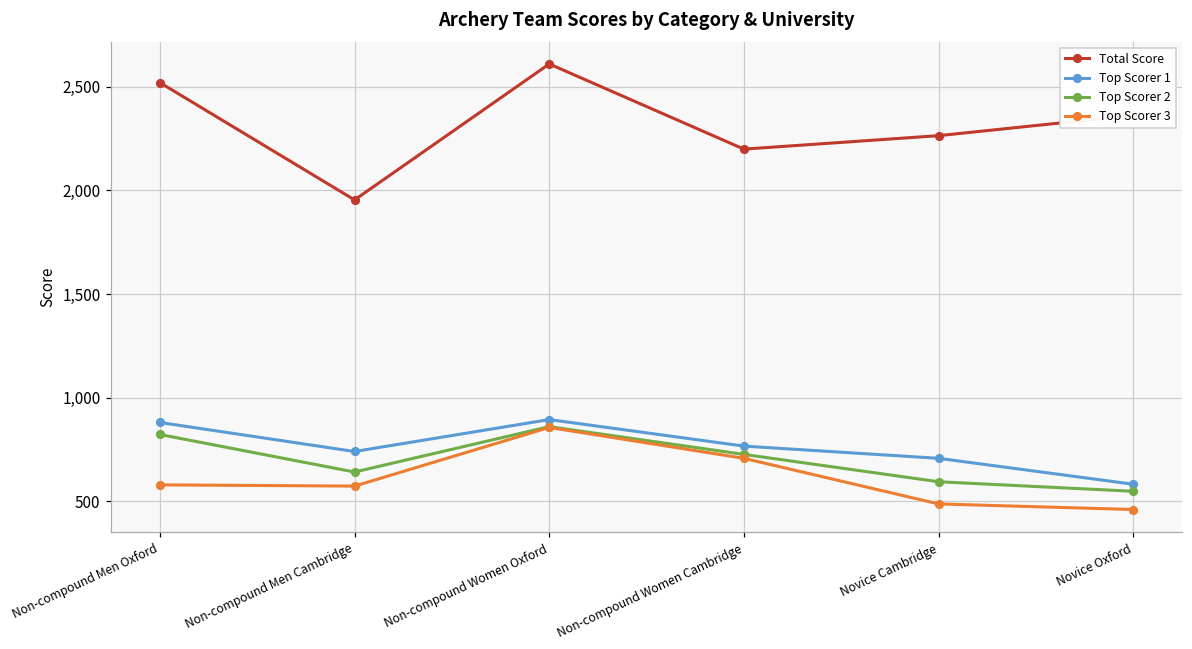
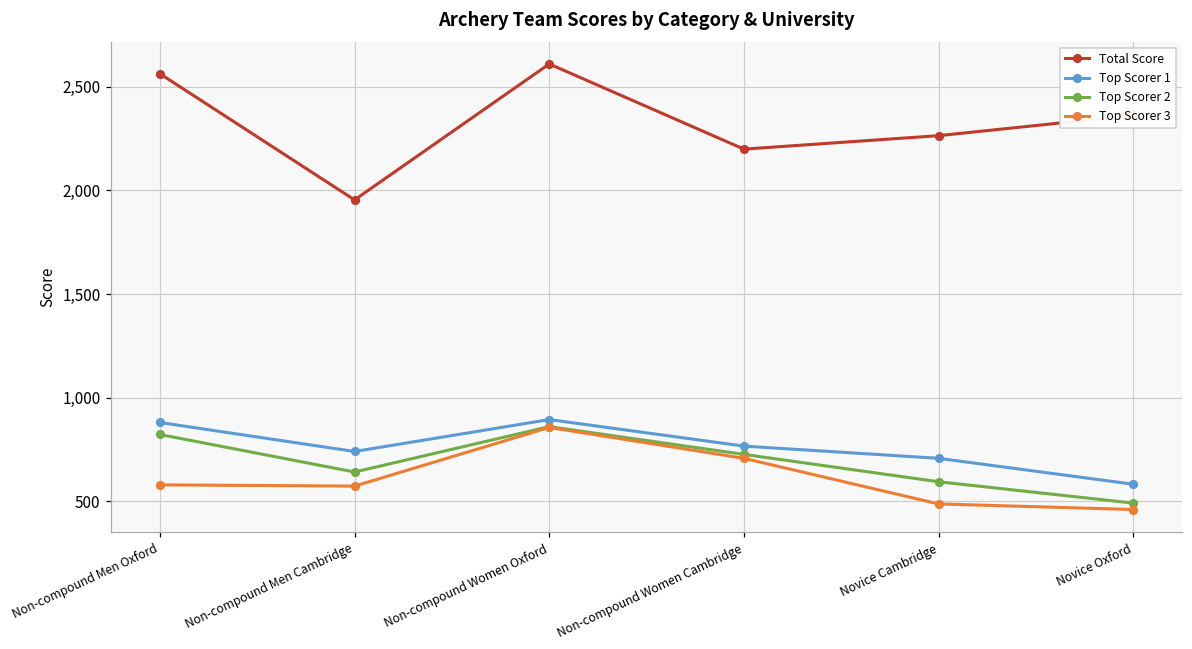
  {
    "Total Score": {
-     "Non-compound Men Oxford": "2,520",
+     "Non-compound Men Oxford": "2,560",
      "Non-compound Men Cambridge": "1,950",
      "Non-compound Women Oxford": "2,610",
      "Non-compound Women Cambridge": "2,200",
      "Novice Cambridge": "2,260"
    },
    "Top Scorer 1": {
      "Non-compound Men Oxford": "880",
      "Non-compound Men Cambridge": "740",
      "Non-compound Women Oxford": "890",
      "Non-compound Women Cambridge": "770",
      "Novice Cambridge": "710",
      "Novice Oxford": "580"
    },
    "Top Scorer 2": {
      "Non-compound Men Oxford": "820",
      "Non-compound Men Cambridge": "640",
      "Non-compound Women Cambridge": "730",
      "Novice Cambridge": "590",
-     "Novice Oxford": "550"
+     "Novice Oxford": "490"
    },
    "Top Scorer 3": {
      "Non-compound Men Oxford": "580",
      "Non-compound Men Cambridge": "570",
      "Non-compound Women Cambridge": "710",
      "Novice Cambridge": "490",
      "Novice Oxford": "460"
    }
  }
